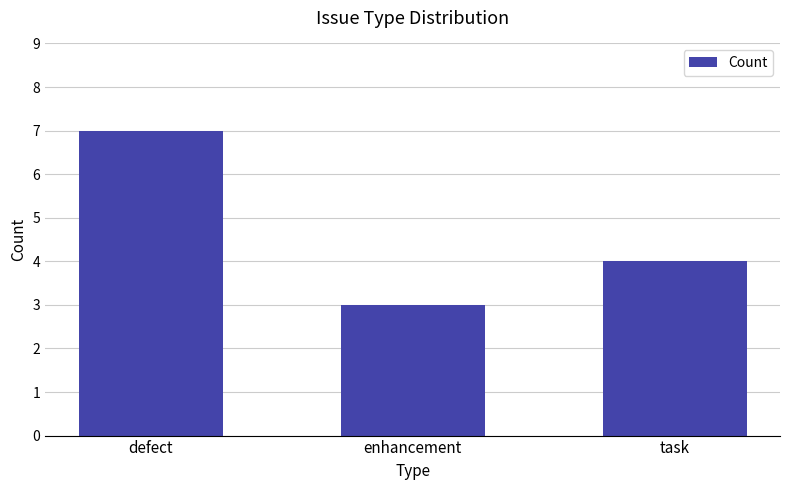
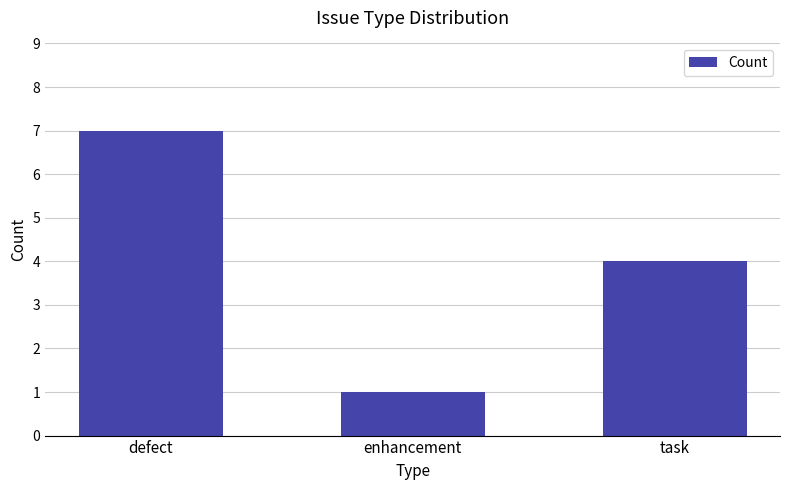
  {
    "defect": 7,
-   "enhancement": 3,
+   "enhancement": 1,
    "task": 4
  }
